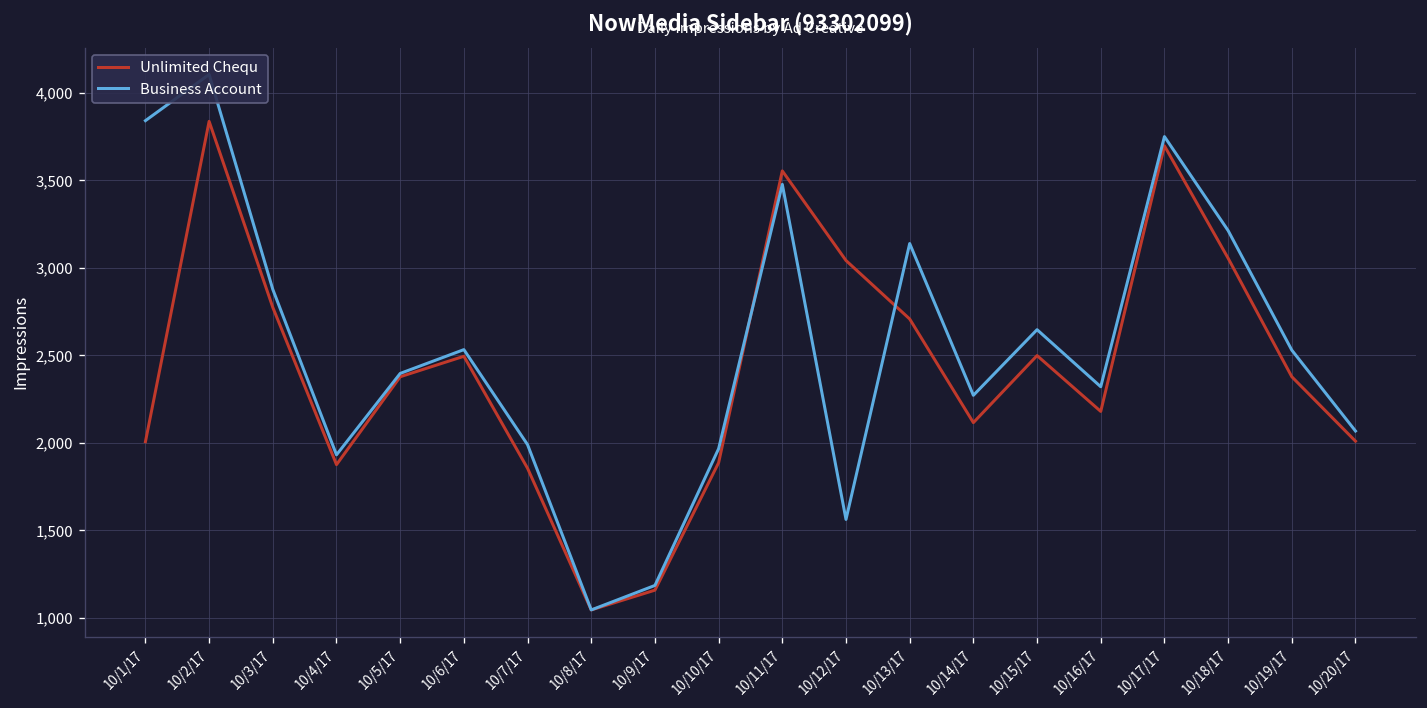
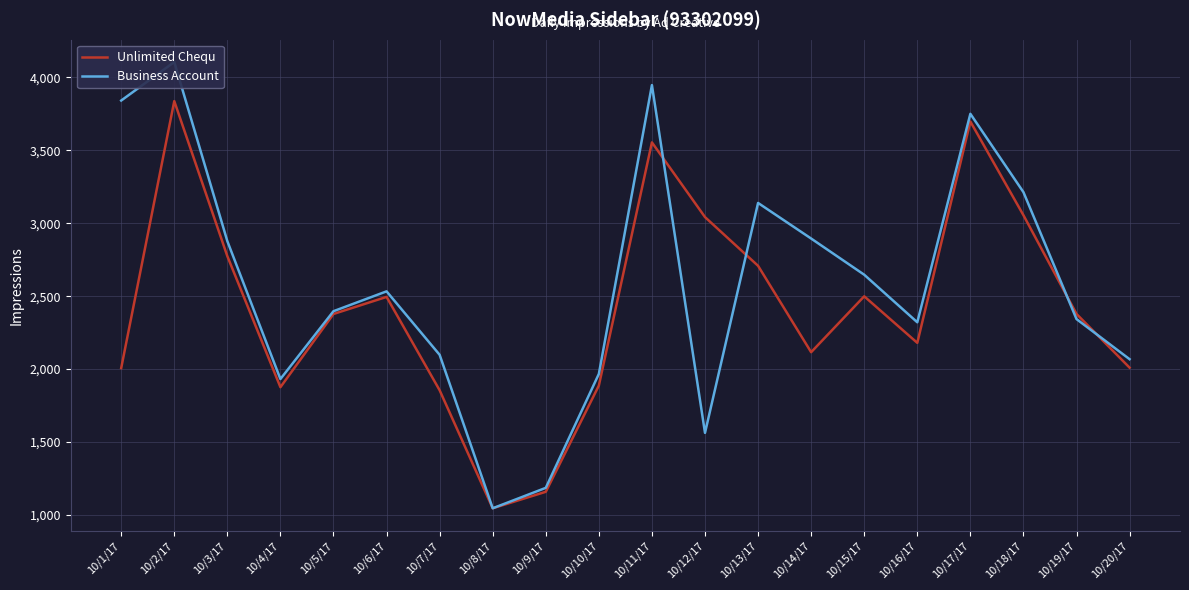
  {
    "Unlimited Chequ": {
      "10/1/17": "2,010",
      "10/2/17": "3,840",
      "10/3/17": "2,770",
      "10/4/17": "1,880",
      "10/5/17": "2,380",
      "10/6/17": "2,500",
      "10/7/17": "1,860",
      "10/9/17": "1,160",
      "10/10/17": "1,890",
      "10/11/17": "3,550",
      "10/12/17": "3,040",
      "10/13/17": "2,710",
      "10/14/17": "2,120",
      "10/15/17": "2,500",
      "10/16/17": "2,180",
      "10/17/17": "3,700",
      "10/18/17": "3,060",
      "10/19/17": "2,380",
      "10/20/17": "2,010"
    },
    "Business Account": {
      "10/1/17": "3,840",
      "10/3/17": "2,880",
      "10/4/17": "1,930",
      "10/5/17": "2,400",
      "10/6/17": "2,530",
-     "10/7/17": "1,990",
+     "10/7/17": "2,100",
      "10/9/17": "1,190",
      "10/10/17": "1,970",
-     "10/11/17": "3,480",
+     "10/11/17": "3,950",
      "10/12/17": "1,560",
      "10/13/17": "3,140",
-     "10/14/17": "2,270",
+     "10/14/17": "2,900",
      "10/15/17": "2,650",
      "10/16/17": "2,320",
      "10/17/17": "3,750",
      "10/18/17": "3,210",
-     "10/19/17": "2,530",
+     "10/19/17": "2,340",
      "10/20/17": "2,070"
    }
  }
